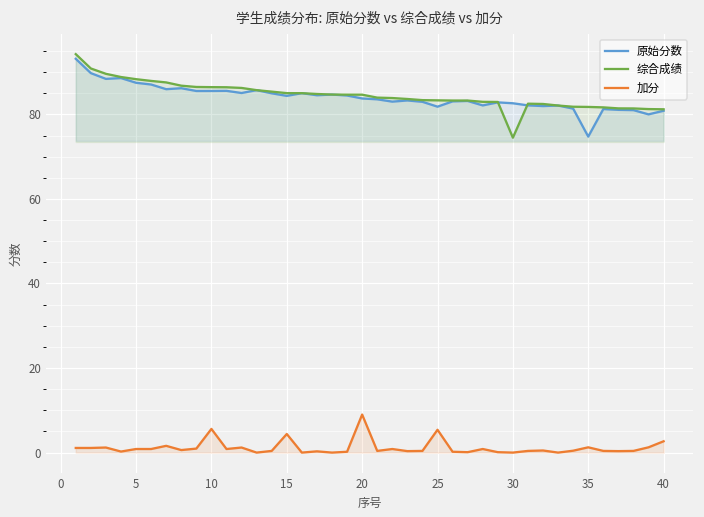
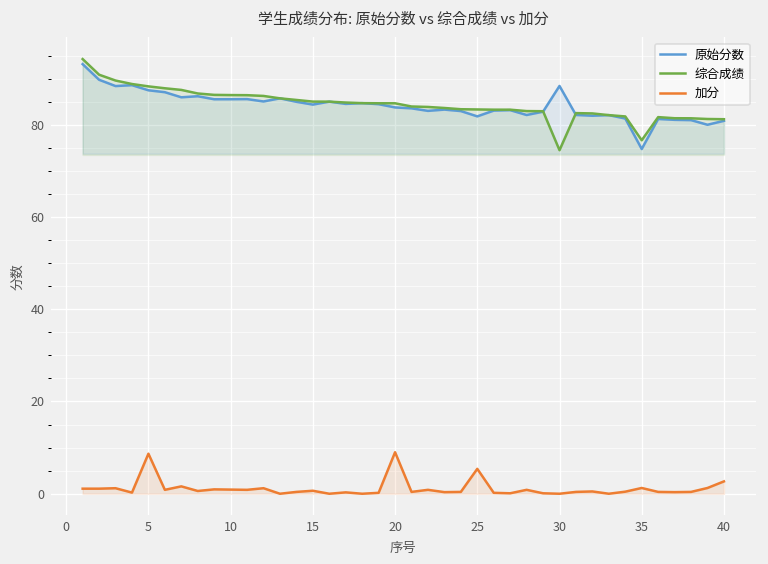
  {
    "原始分数": {
      "5": 87,
      "10": 86,
      "20": 84,
      "25": 82,
-     "30": 83,
+     "30": 88,
      "35": 75
    },
    "综合成绩": {
      "5": 88,
      "10": 86,
      "20": 85,
      "25": 83,
      "30": 74,
-     "35": 82
+     "35": 77
    },
    "加分": {
-     "5": 1,
-     "10": 6,
-     "15": 4,
+     "5": 9,
+     "10": 1,
+     "15": 1,
      "20": 9,
      "25": 5,
      "30": 0,
      "35": 1,
      "40": 3
    }
  }
